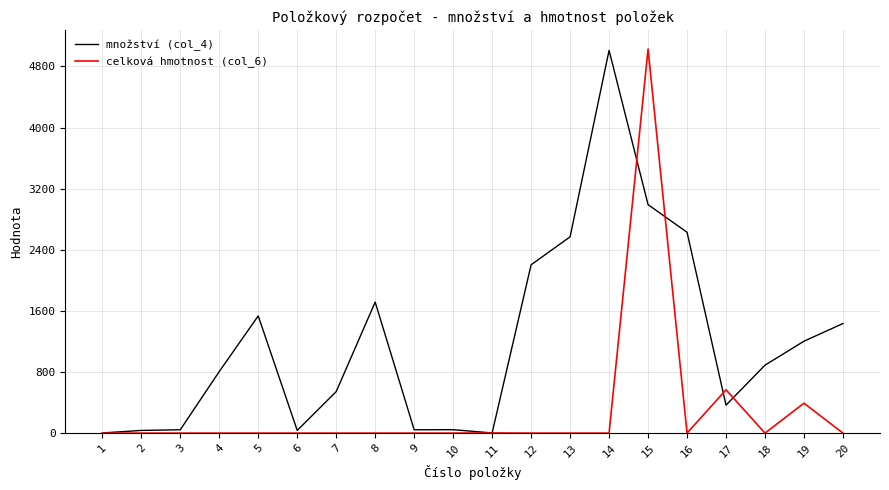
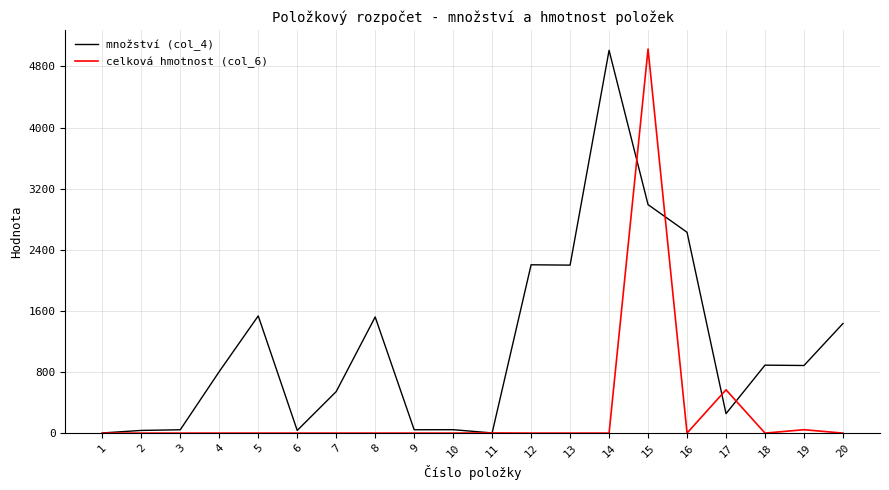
  {
    "množství (col_4)": {
      "2": 0,
      "3": 0,
      "4": 800,
      "5": 1500,
      "6": 0,
      "7": 500,
-     "8": 1700,
+     "8": 1500,
      "9": 0,
      "10": 0,
      "12": 2200,
-     "13": 2600,
+     "13": 2200,
      "14": 5000,
      "15": 3000,
      "16": 2600,
-     "17": 400,
+     "17": 300,
      "18": 900,
-     "19": 1200,
+     "19": 900,
      "20": 1400
    },
    "celková hmotnost (col_6)": {
      "2": 0,
      "3": 0,
      "4": 0,
      "5": 0,
      "6": 0,
      "7": 0,
      "8": 0,
      "9": 0,
      "10": 0,
      "12": 0,
      "13": 0,
      "14": 0,
      "15": 5000,
      "16": 0,
      "17": 600,
      "18": 0,
-     "19": 400,
+     "19": 0,
      "20": 0
    }
  }
